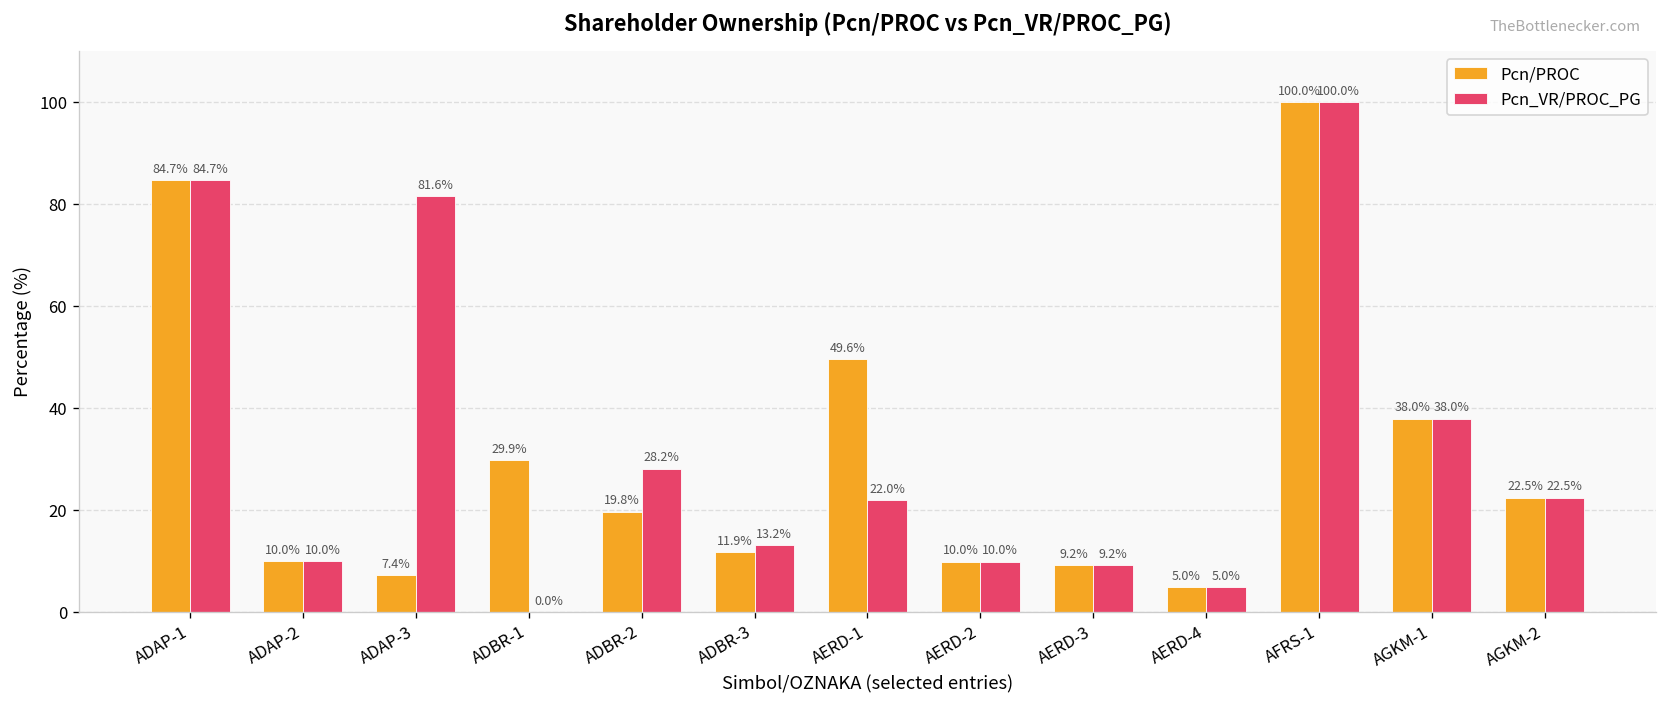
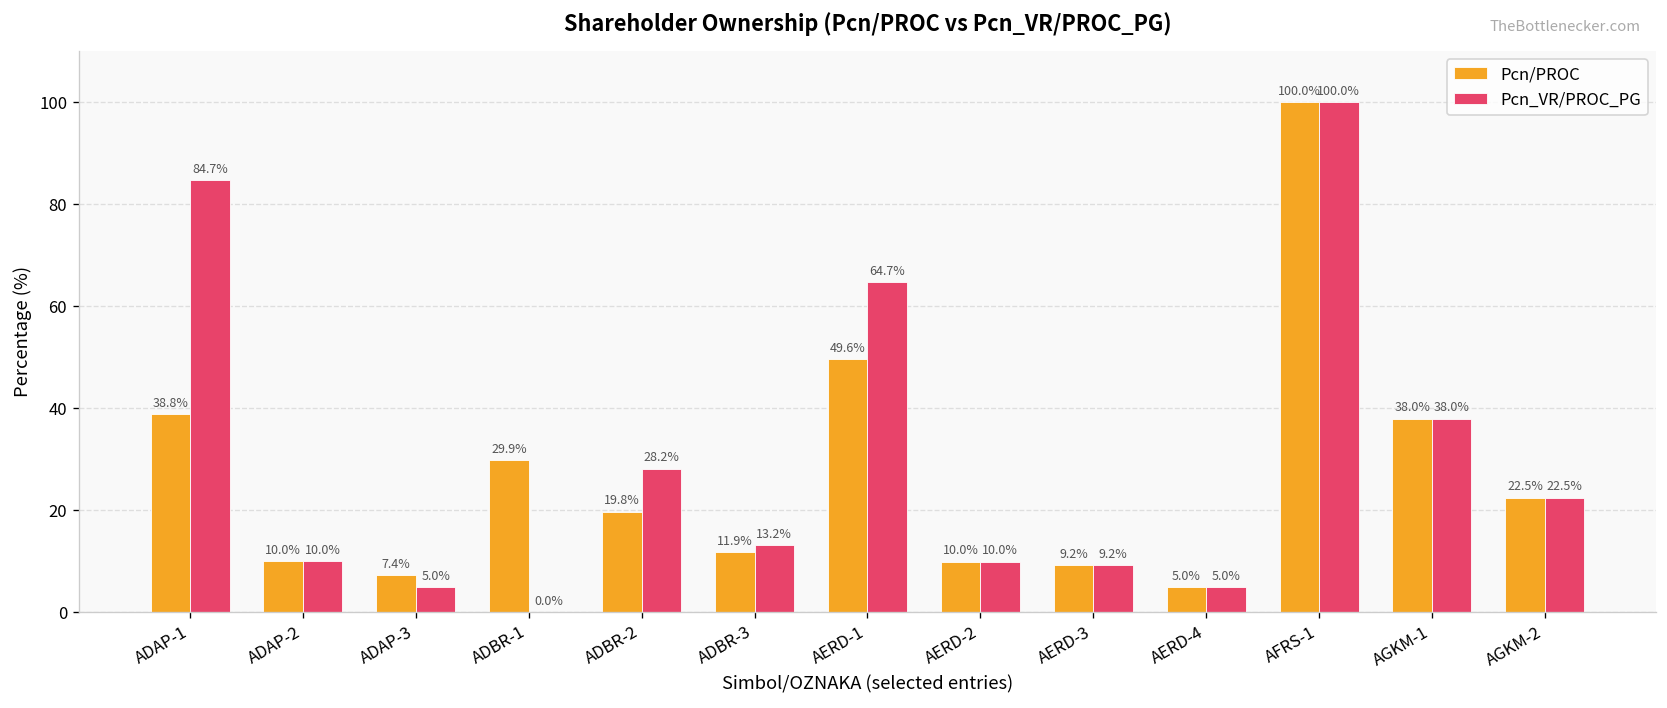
  {
    "Pcn/PROC": {
-     "ADAP-1": "84.7%",
+     "ADAP-1": "38.8%",
      "ADAP-2": "10.0%",
      "ADAP-3": "7.4%",
      "ADBR-1": "29.9%",
      "ADBR-2": "19.8%",
      "ADBR-3": "11.9%",
      "AERD-1": "49.6%",
      "AERD-2": "10.0%",
      "AERD-3": "9.2%",
      "AERD-4": "5.0%",
      "AFRS-1": "100.0%",
      "AGKM-1": "38.0%",
      "AGKM-2": "22.5%"
    },
    "Pcn_VR/PROC_PG": {
      "ADAP-1": "84.7%",
      "ADAP-2": "10.0%",
-     "ADAP-3": "81.6%",
+     "ADAP-3": "5.0%",
      "ADBR-1": "0.0%",
      "ADBR-2": "28.2%",
      "ADBR-3": "13.2%",
-     "AERD-1": "22.0%",
+     "AERD-1": "64.7%",
      "AERD-2": "10.0%",
      "AERD-3": "9.2%",
      "AERD-4": "5.0%",
      "AFRS-1": "100.0%",
      "AGKM-1": "38.0%",
      "AGKM-2": "22.5%"
    }
  }
